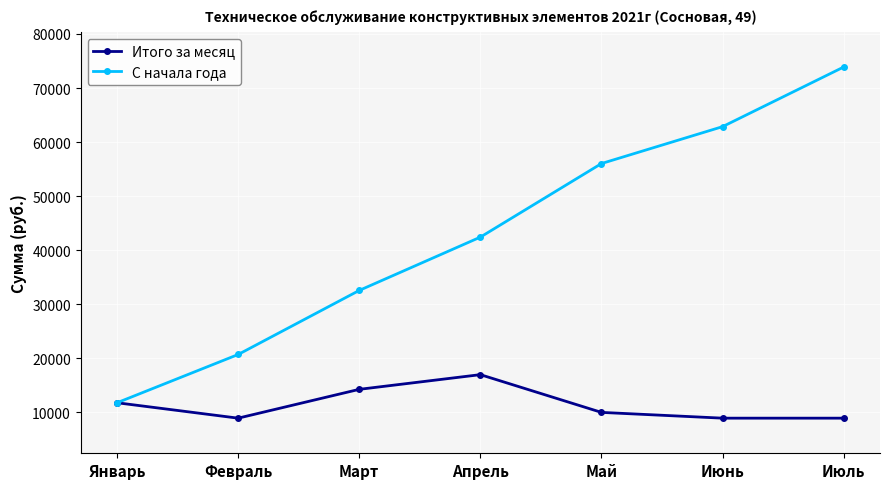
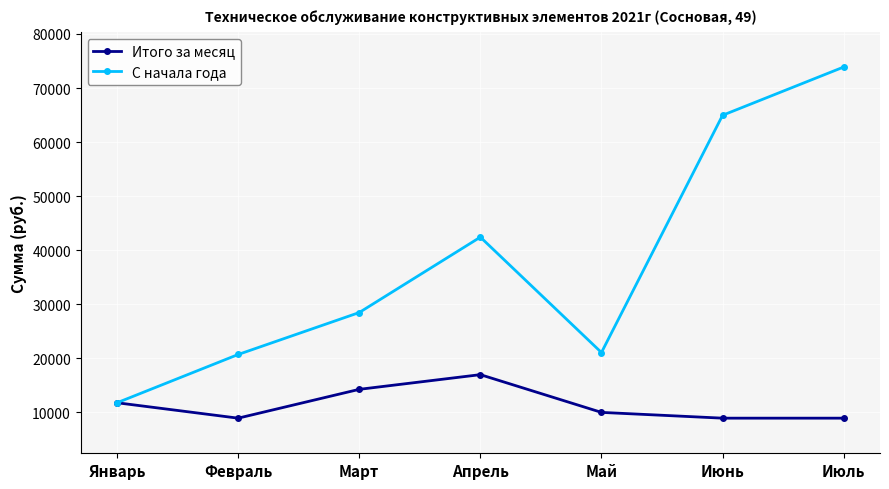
  {
    "Итого за месяц": {
      "Февраль": 9000,
      "Март": 14000,
      "Апрель": 17000,
      "Май": 10000,
      "Июнь": 9000,
      "Июль": 9000
    },
    "С начала года": {
      "Февраль": 21000,
-     "Март": 33000,
+     "Март": 28000,
      "Апрель": 42000,
-     "Май": 56000,
-     "Июнь": 63000,
+     "Май": 21000,
+     "Июнь": 65000,
      "Июль": 74000
    }
  }
